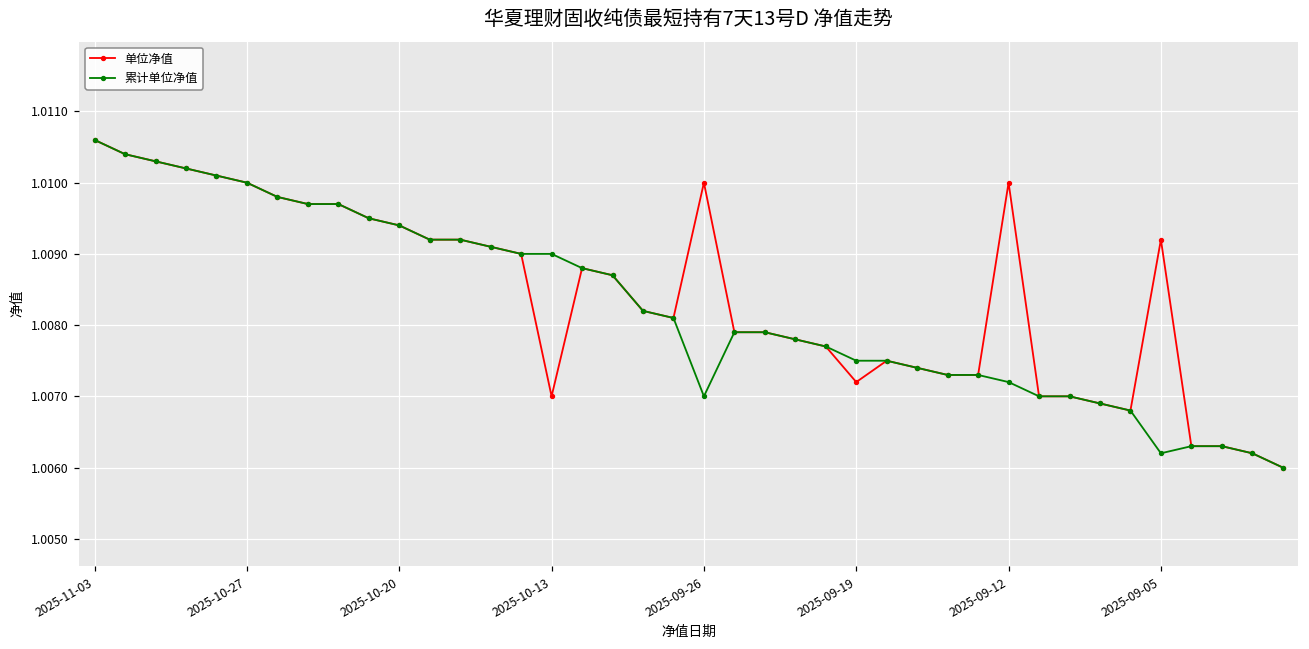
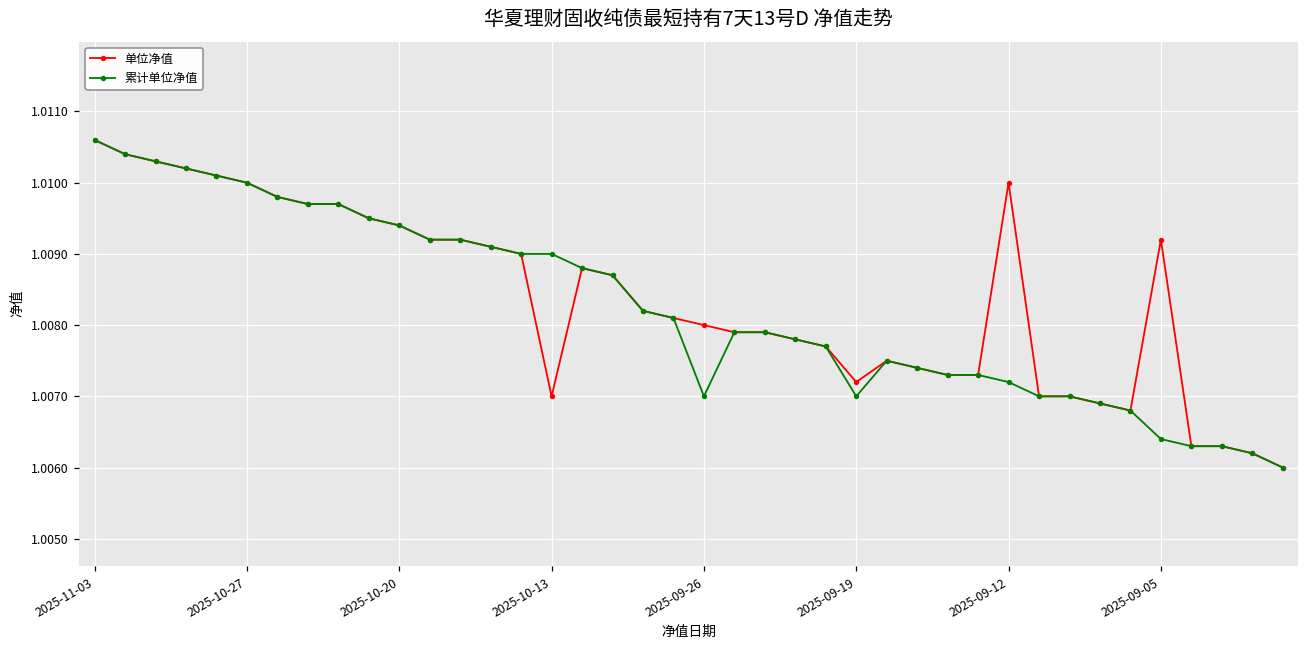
  {
    "单位净值": {
      "2025-10-13": 1.007,
-     "2025-09-26": 1.010,
+     "2025-09-26": 1.008,
      "2025-09-19": 1.0072,
      "2025-09-12": 1.010,
      "2025-09-05": 1.0092
    },
    "累计单位净值": {
      "2025-10-13": 1.0090,
      "2025-09-26": 1.0070,
-     "2025-09-19": 1.0075,
+     "2025-09-19": 1.0070,
      "2025-09-12": 1.0072,
-     "2025-09-05": 1.0062
+     "2025-09-05": 1.0064
    }
  }
